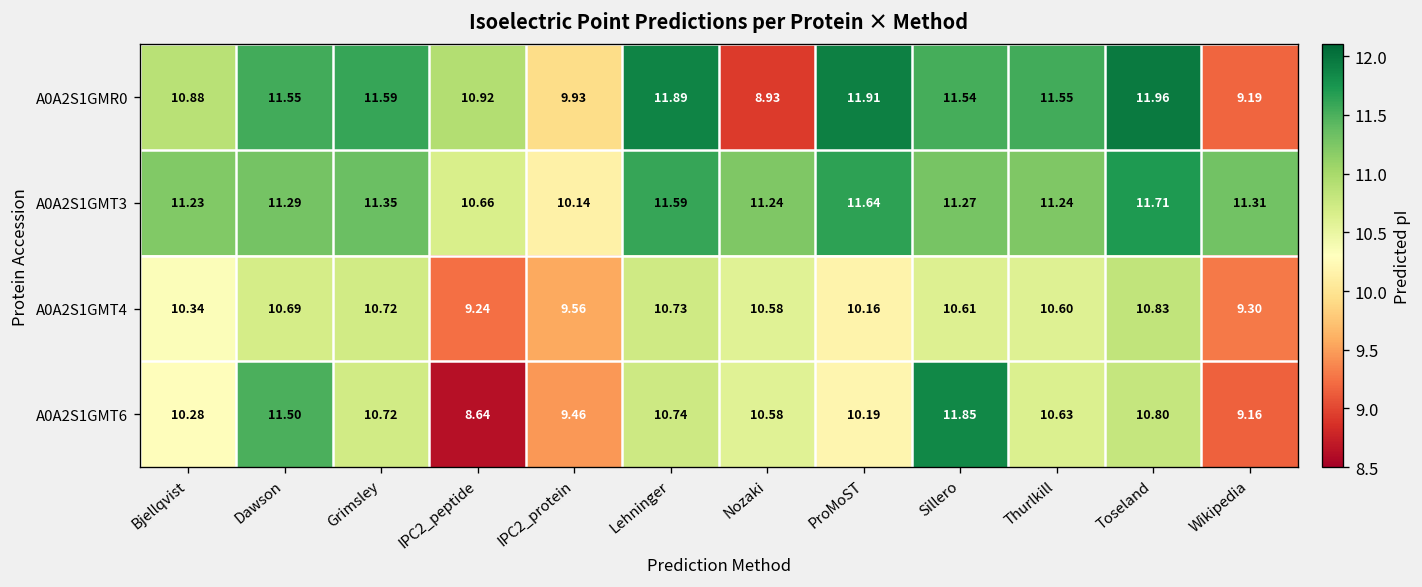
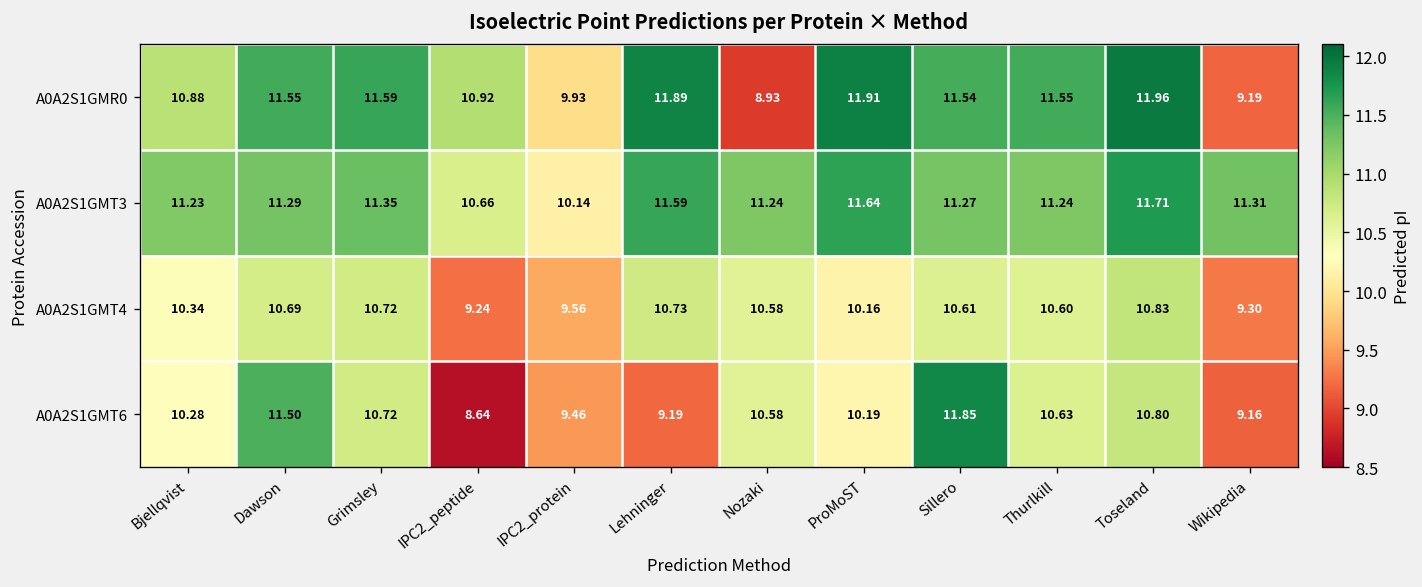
  {
    "A0A2S1GMR0": {
      "Bjellqvist": 10.88,
      "Dawson": 11.55,
      "Grimsley": 11.59,
      "IPC2_peptide": 10.92,
      "IPC2_protein": 9.93,
      "Lehninger": 11.89,
      "Nozaki": 8.93,
      "ProMoST": 11.91,
      "Sillero": 11.54,
      "Thurlkill": 11.55,
      "Toseland": 11.96,
      "Wikipedia": 9.19
    },
    "A0A2S1GMT3": {
      "Bjellqvist": 11.23,
      "Dawson": 11.29,
      "Grimsley": 11.35,
      "IPC2_peptide": 10.66,
      "IPC2_protein": 10.14,
      "Lehninger": 11.59,
      "Nozaki": 11.24,
      "ProMoST": 11.64,
      "Sillero": 11.27,
      "Thurlkill": 11.24,
      "Toseland": 11.71,
      "Wikipedia": 11.31
    },
    "A0A2S1GMT4": {
      "Bjellqvist": 10.34,
      "Dawson": 10.69,
      "Grimsley": 10.72,
      "IPC2_peptide": 9.24,
      "IPC2_protein": 9.56,
      "Lehninger": 10.73,
      "Nozaki": 10.58,
      "ProMoST": 10.16,
      "Sillero": 10.61,
      "Thurlkill": 10.60,
      "Toseland": 10.83,
      "Wikipedia": 9.30
    },
    "A0A2S1GMT6": {
      "Bjellqvist": 10.28,
      "Dawson": 11.50,
      "Grimsley": 10.72,
      "IPC2_peptide": 8.64,
      "IPC2_protein": 9.46,
-     "Lehninger": 10.74,
+     "Lehninger": 9.19,
      "Nozaki": 10.58,
      "ProMoST": 10.19,
      "Sillero": 11.85,
      "Thurlkill": 10.63,
      "Toseland": 10.80,
      "Wikipedia": 9.16
    }
  }
